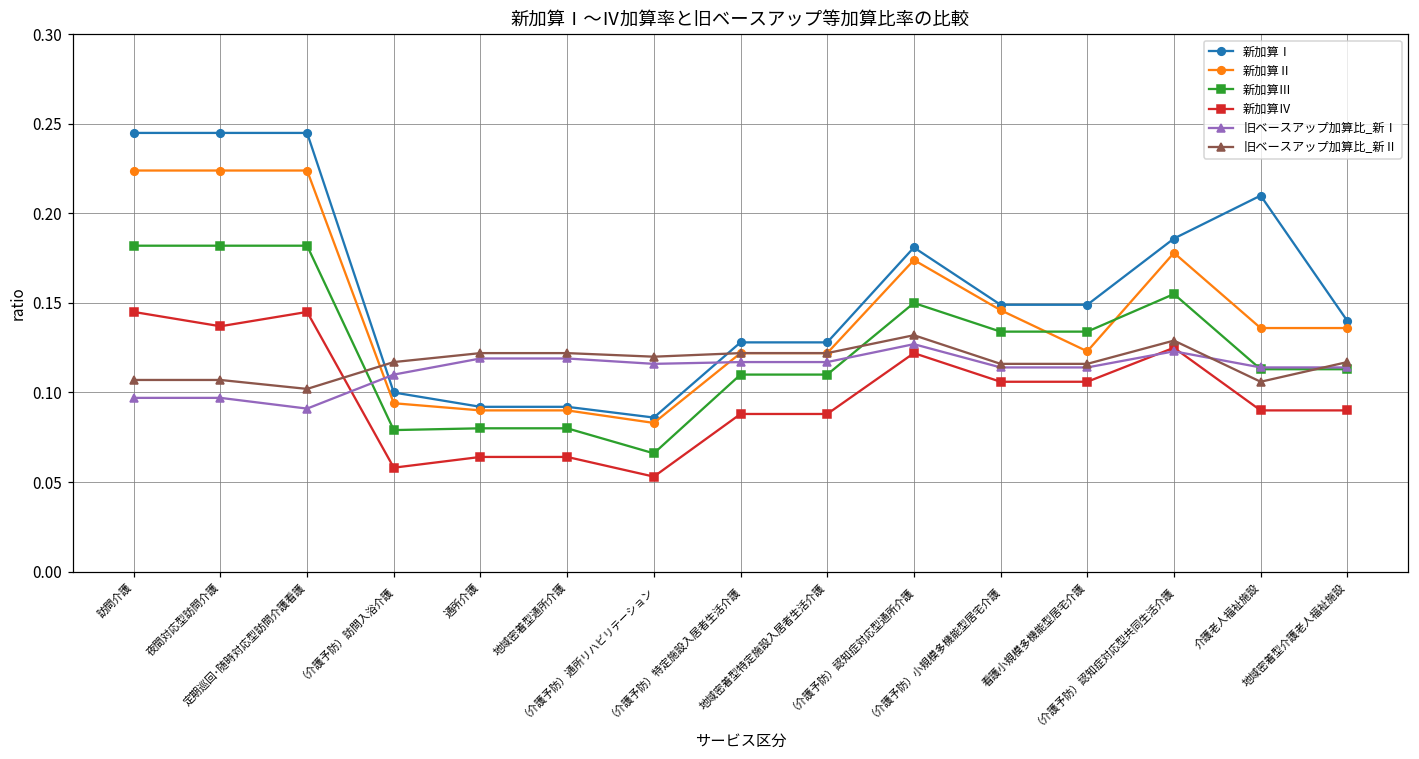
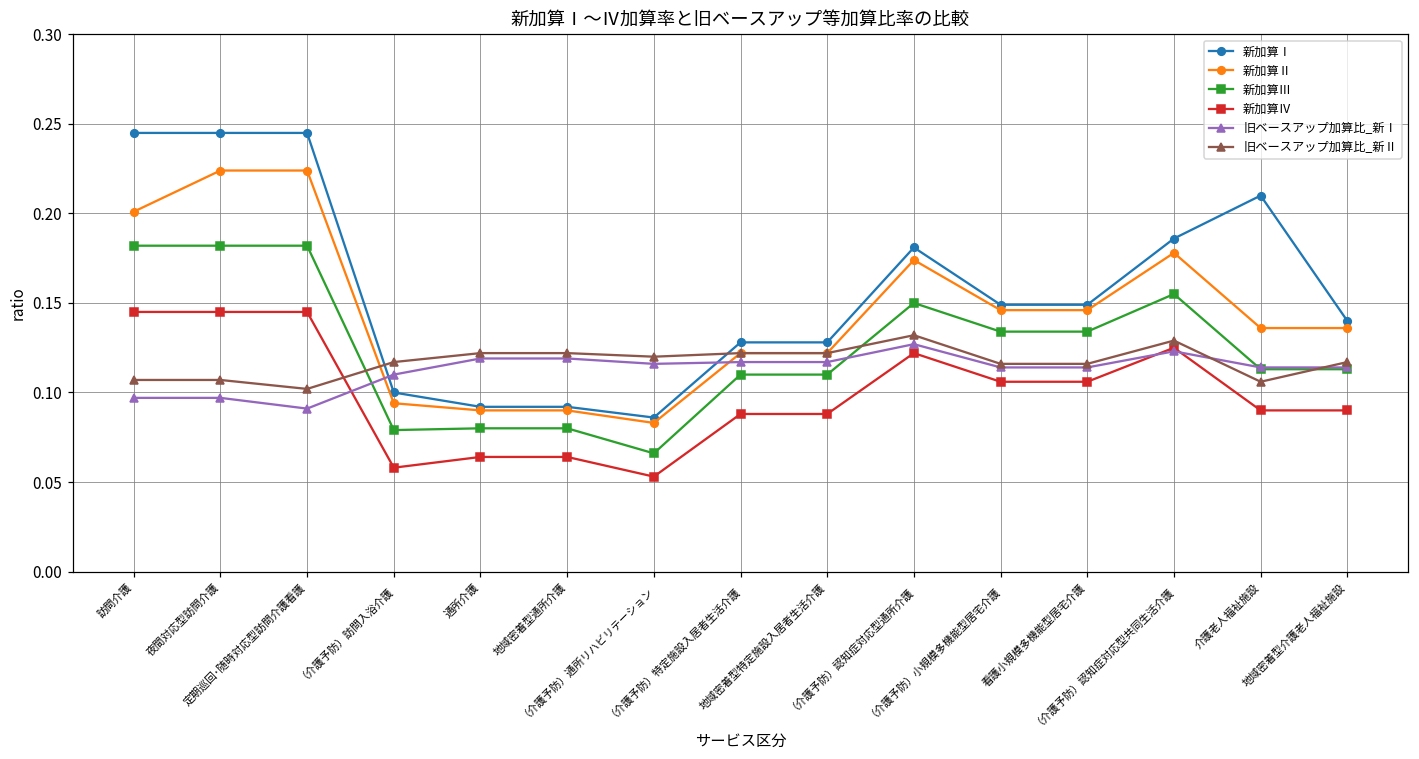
  {
    "新加算Ⅰ": {
      "訪問介護": 0.245,
      "夜間対応型訪問介護": 0.245,
      "定期巡回･随時対応型訪問介護看護": 0.245,
      "（介護予防）訪問入浴介護": 0.100,
      "通所介護": 0.092,
      "地域密着型通所介護": 0.092,
      "（介護予防）通所リハビリテーション": 0.086,
      "（介護予防）特定施設入居者生活介護": 0.128,
      "地域密着型特定施設入居者生活介護": 0.128,
      "（介護予防）認知症対応型通所介護": 0.181,
      "（介護予防）小規模多機能型居宅介護": 0.149,
      "看護小規模多機能型居宅介護": 0.149,
      "（介護予防）認知症対応型共同生活介護": 0.186,
      "介護老人福祉施設": 0.210,
      "地域密着型介護老人福祉施設": 0.140
    },
    "新加算Ⅱ": {
-     "訪問介護": 0.224,
+     "訪問介護": 0.201,
      "夜間対応型訪問介護": 0.224,
      "定期巡回･随時対応型訪問介護看護": 0.224,
      "（介護予防）訪問入浴介護": 0.094,
      "通所介護": 0.090,
      "地域密着型通所介護": 0.090,
      "（介護予防）通所リハビリテーション": 0.083,
      "（介護予防）認知症対応型通所介護": 0.174,
      "（介護予防）小規模多機能型居宅介護": 0.146,
-     "看護小規模多機能型居宅介護": 0.123,
+     "看護小規模多機能型居宅介護": 0.146,
      "（介護予防）認知症対応型共同生活介護": 0.178,
      "介護老人福祉施設": 0.136,
      "地域密着型介護老人福祉施設": 0.136
    },
    "新加算Ⅲ": {
      "訪問介護": 0.182,
      "夜間対応型訪問介護": 0.182,
      "定期巡回･随時対応型訪問介護看護": 0.182,
      "（介護予防）訪問入浴介護": 0.079,
      "通所介護": 0.080,
      "地域密着型通所介護": 0.080,
      "（介護予防）通所リハビリテーション": 0.066,
      "（介護予防）特定施設入居者生活介護": 0.110,
      "地域密着型特定施設入居者生活介護": 0.110,
      "（介護予防）認知症対応型通所介護": 0.150,
      "（介護予防）小規模多機能型居宅介護": 0.134,
      "看護小規模多機能型居宅介護": 0.134,
      "（介護予防）認知症対応型共同生活介護": 0.155
    },
    "新加算Ⅳ": {
      "訪問介護": 0.145,
-     "夜間対応型訪問介護": 0.137,
+     "夜間対応型訪問介護": 0.145,
      "定期巡回･随時対応型訪問介護看護": 0.145,
      "（介護予防）訪問入浴介護": 0.058,
      "通所介護": 0.064,
      "地域密着型通所介護": 0.064,
      "（介護予防）通所リハビリテーション": 0.053,
      "（介護予防）特定施設入居者生活介護": 0.088,
      "地域密着型特定施設入居者生活介護": 0.088,
      "（介護予防）認知症対応型通所介護": 0.122,
      "（介護予防）小規模多機能型居宅介護": 0.106,
      "看護小規模多機能型居宅介護": 0.106,
      "（介護予防）認知症対応型共同生活介護": 0.125,
      "介護老人福祉施設": 0.090,
      "地域密着型介護老人福祉施設": 0.090
    },
    "旧ベースアップ加算比_新Ⅰ": {
      "訪問介護": 0.097,
      "夜間対応型訪問介護": 0.097,
      "定期巡回･随時対応型訪問介護看護": 0.091,
      "（介護予防）訪問入浴介護": 0.110,
      "通所介護": 0.119,
      "地域密着型通所介護": 0.119,
      "（介護予防）通所リハビリテーション": 0.116,
      "（介護予防）特定施設入居者生活介護": 0.117,
      "地域密着型特定施設入居者生活介護": 0.117,
      "（介護予防）認知症対応型通所介護": 0.127,
      "（介護予防）小規模多機能型居宅介護": 0.114,
      "看護小規模多機能型居宅介護": 0.114,
      "（介護予防）認知症対応型共同生活介護": 0.123
    },
    "旧ベースアップ加算比_新Ⅱ": {
      "訪問介護": 0.107,
      "夜間対応型訪問介護": 0.107,
      "定期巡回･随時対応型訪問介護看護": 0.102,
      "（介護予防）訪問入浴介護": 0.117,
      "通所介護": 0.122,
      "地域密着型通所介護": 0.122,
      "（介護予防）通所リハビリテーション": 0.120,
      "（介護予防）認知症対応型通所介護": 0.132,
      "（介護予防）小規模多機能型居宅介護": 0.116,
      "看護小規模多機能型居宅介護": 0.116,
      "（介護予防）認知症対応型共同生活介護": 0.129,
      "介護老人福祉施設": 0.106,
      "地域密着型介護老人福祉施設": 0.117
    }
  }
